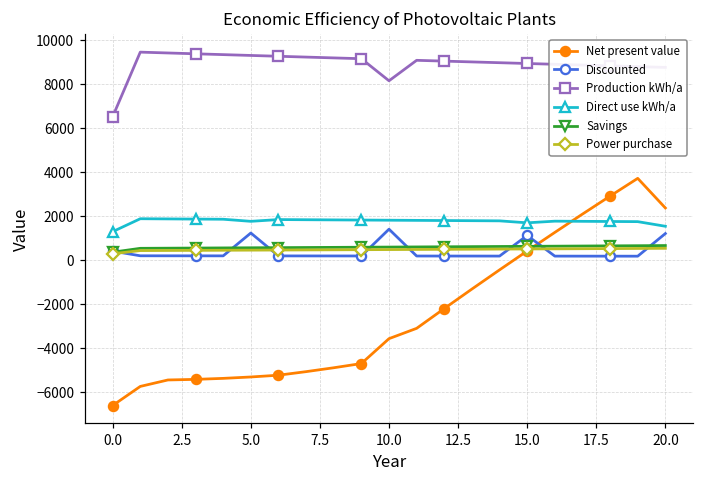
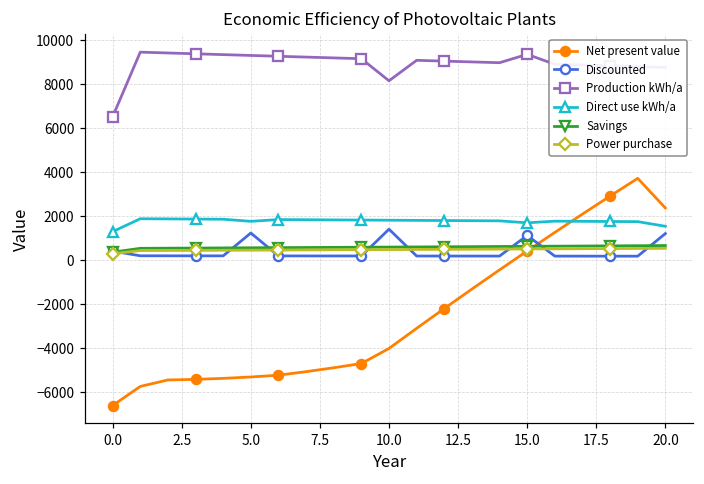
  {
    "Net present value": {
      "0.0": -6600,
      "5.0": -5300,
-     "10.0": -3600,
+     "10.0": -4000,
      "20.0": 2400
    },
    "Discounted": {
      "5.0": 1200,
      "10.0": 1400,
      "15.0": 1100,
      "20.0": 1200
    },
    "Production kWh/a": {
      "0.0": 6500,
      "5.0": 9300,
      "10.0": 8200,
-     "15.0": 8900
+     "15.0": 9400
    },
    "Direct use kWh/a": {
      "0.0": 1300,
      "5.0": 1800,
      "10.0": 1800,
      "15.0": 1700,
      "20.0": 1600
    },
    "Savings": {
      "20.0": 700
    },
    "Power purchase": {
      "20.0": 500
    }
  }
